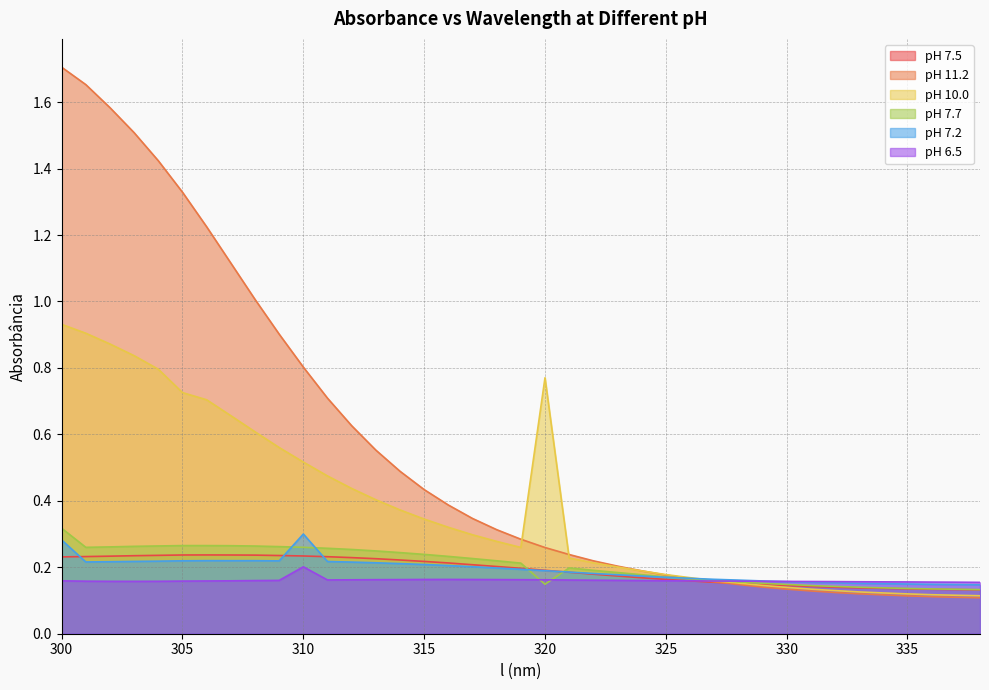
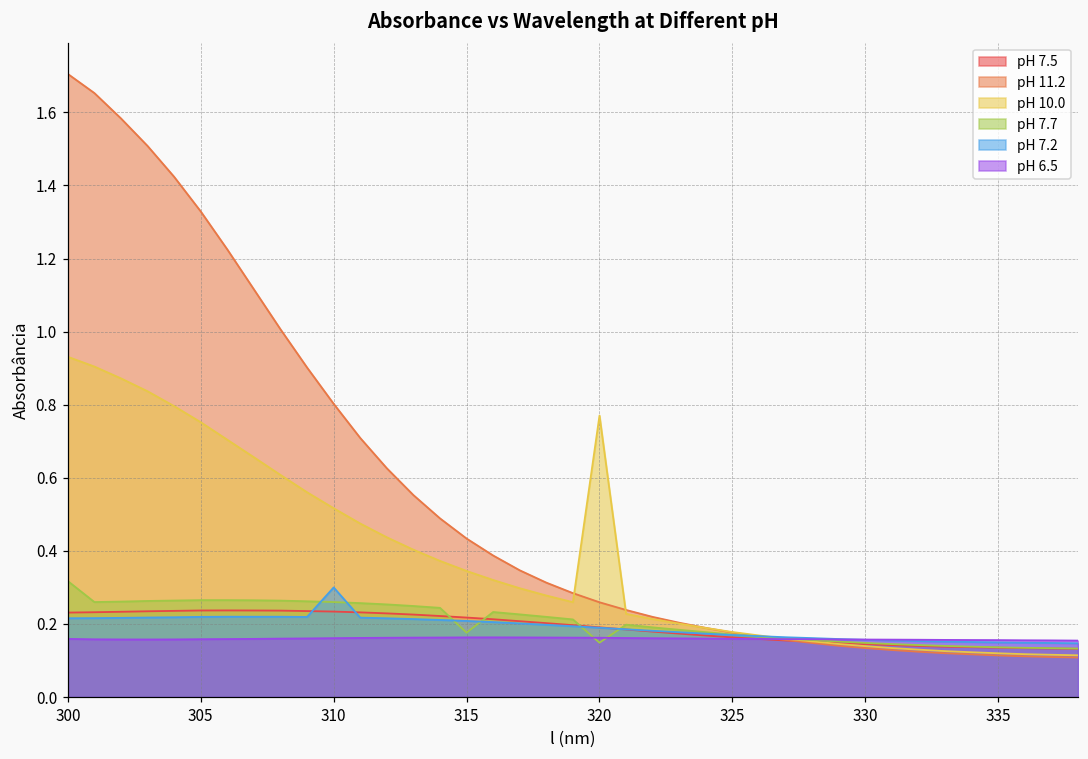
  {
    "pH 10.0": {
      "300": 0.93,
-     "305": 0.73,
+     "305": 0.75,
      "310": 0.52,
      "315": 0.35,
      "320": 0.77
    },
    "pH 7.7": {
      "300": 0.32,
      "305": 0.27,
      "310": 0.26,
-     "315": 0.24,
+     "315": 0.18,
      "320": 0.15
    },
    "pH 7.2": {
-     "300": 0.28,
+     "300": 0.22,
      "305": 0.22,
      "310": 0.30,
      "315": 0.21
    },
    "pH 6.5": {
      "300": 0.16,
      "305": 0.16,
-     "310": 0.20,
+     "310": 0.16,
      "315": 0.16,
      "320": 0.16
    }
  }
